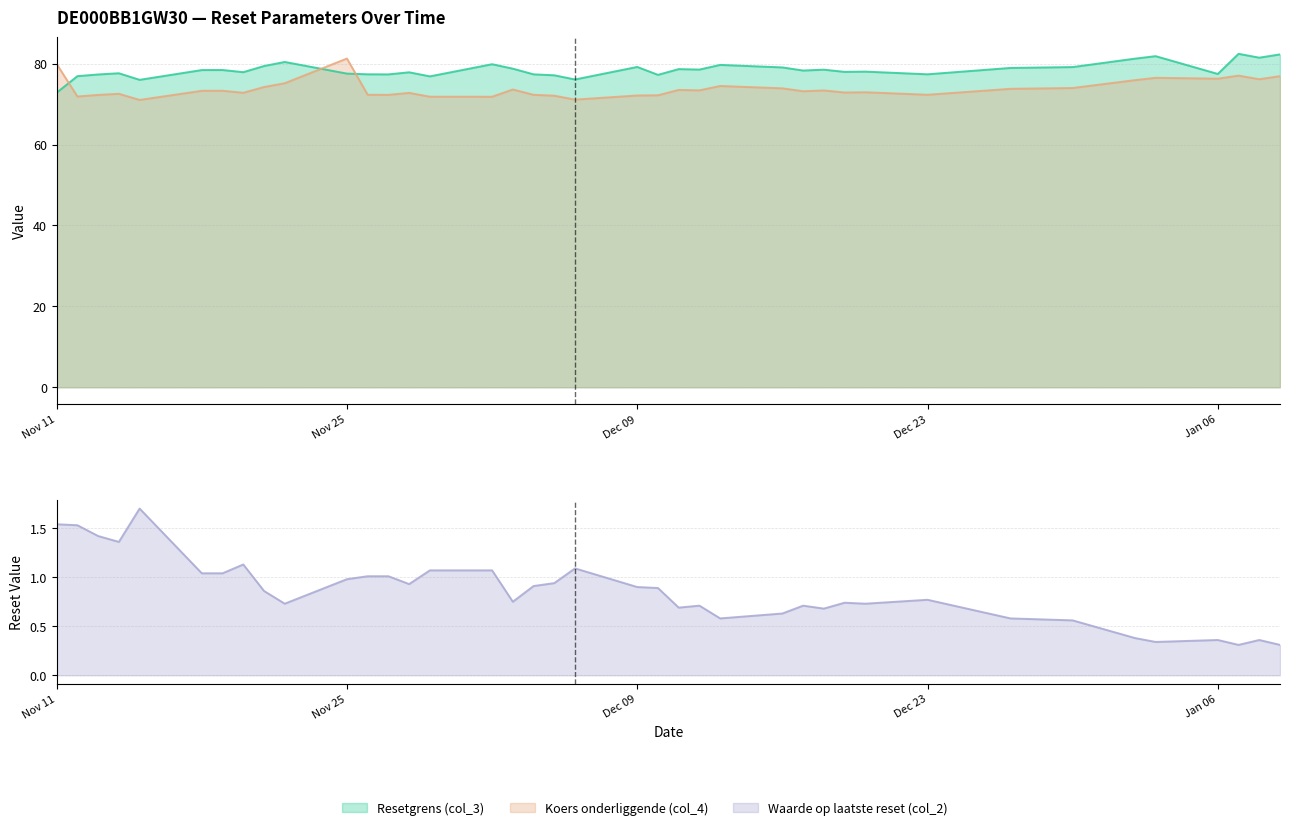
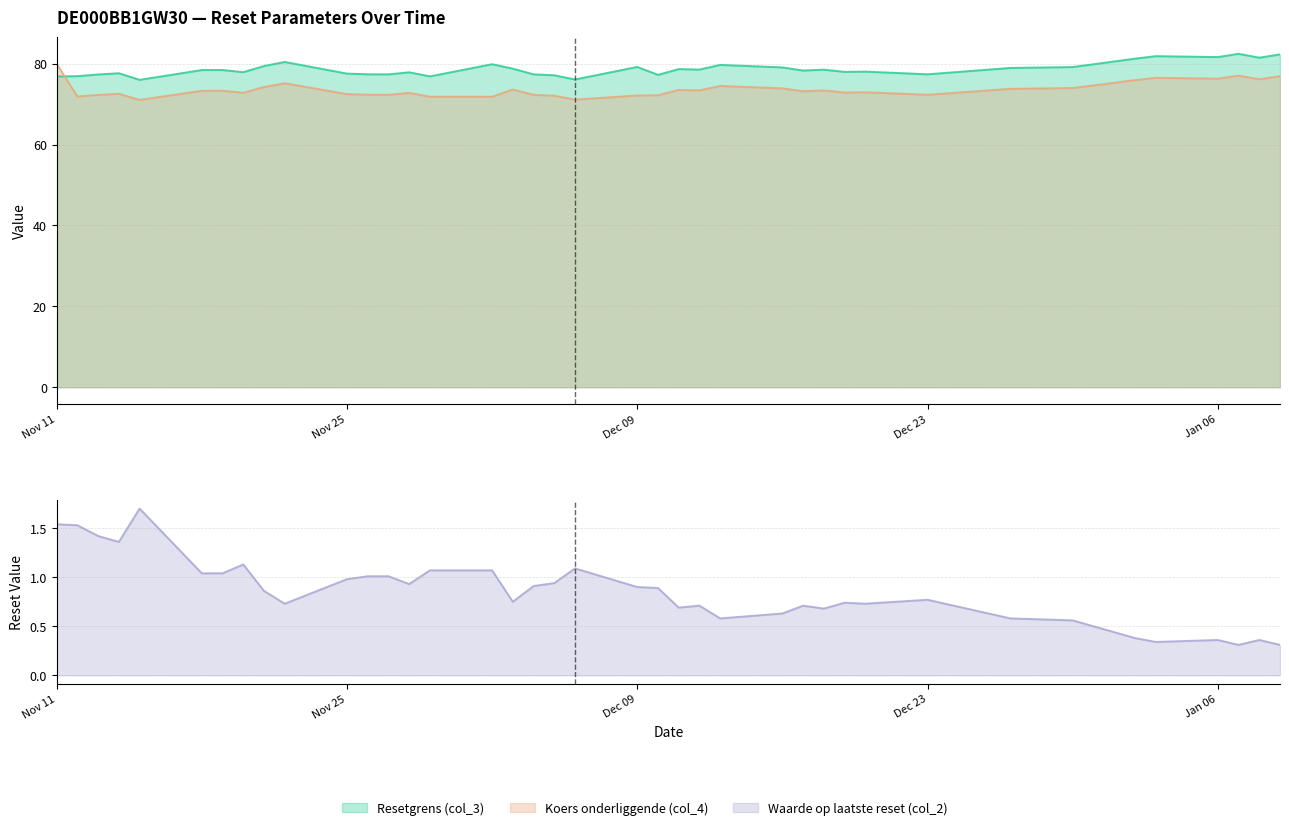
  {
    "DE000BB1GW30 — Reset Parameters Over Time": {
      "Resetgrens (col_3)": {
-       "Nov 11": 73,
+       "Nov 11": 77,
        "Nov 25": 78,
        "Dec 09": 79,
        "Dec 23": 77,
-       "Jan 06": 77
+       "Jan 06": 82
      },
      "Koers onderliggende (col_4)": {
        "Nov 11": 80,
-       "Nov 25": 81,
+       "Nov 25": 72,
        "Dec 09": 72,
        "Dec 23": 72,
        "Jan 06": 76
      }
    }
  }
